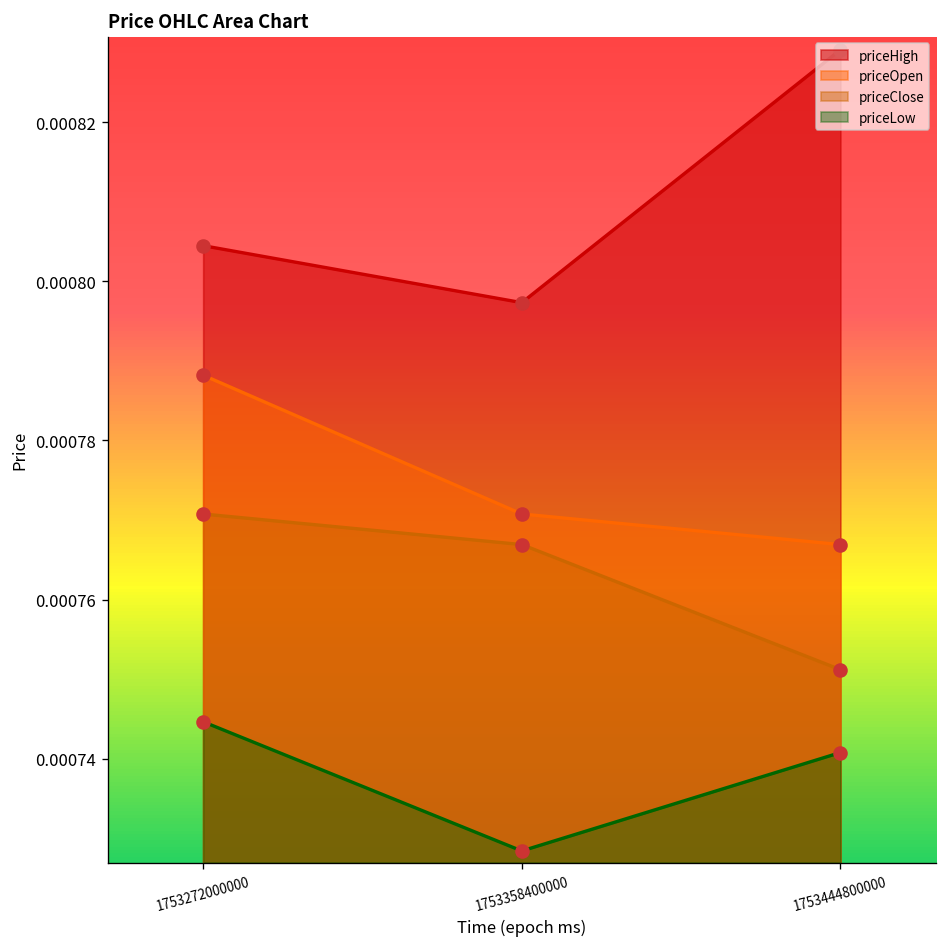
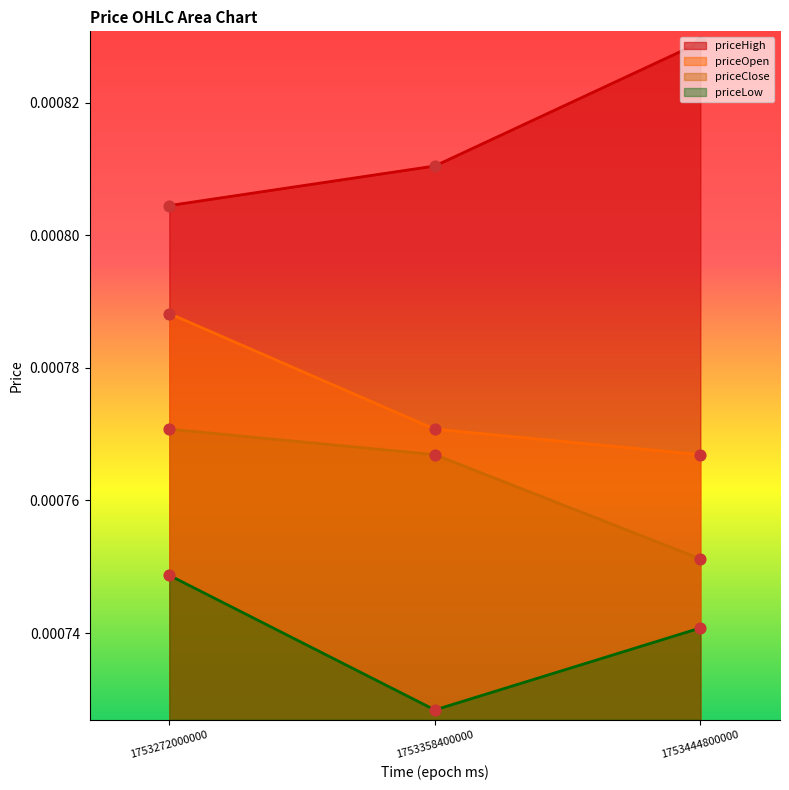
  {
    "priceHigh": {
      "1753272000000": 0.000804,
-     "1753358400000": 0.000797
+     "1753358400000": 0.000810
    },
    "priceLow": {
-     "1753272000000": 0.000745,
+     "1753272000000": 0.000749,
      "1753358400000": 0.000728,
      "1753444800000": 0.000741
    }
  }
